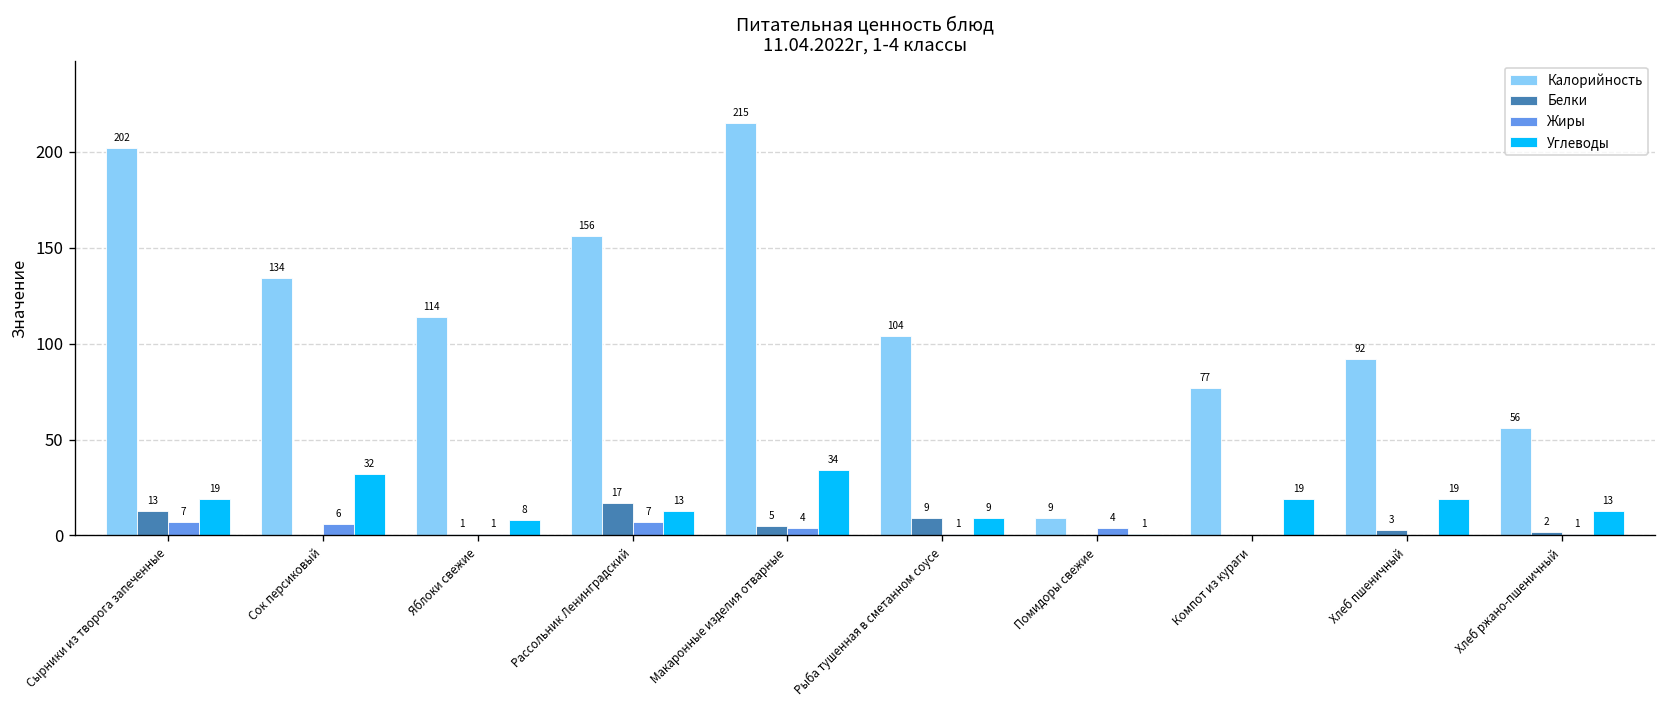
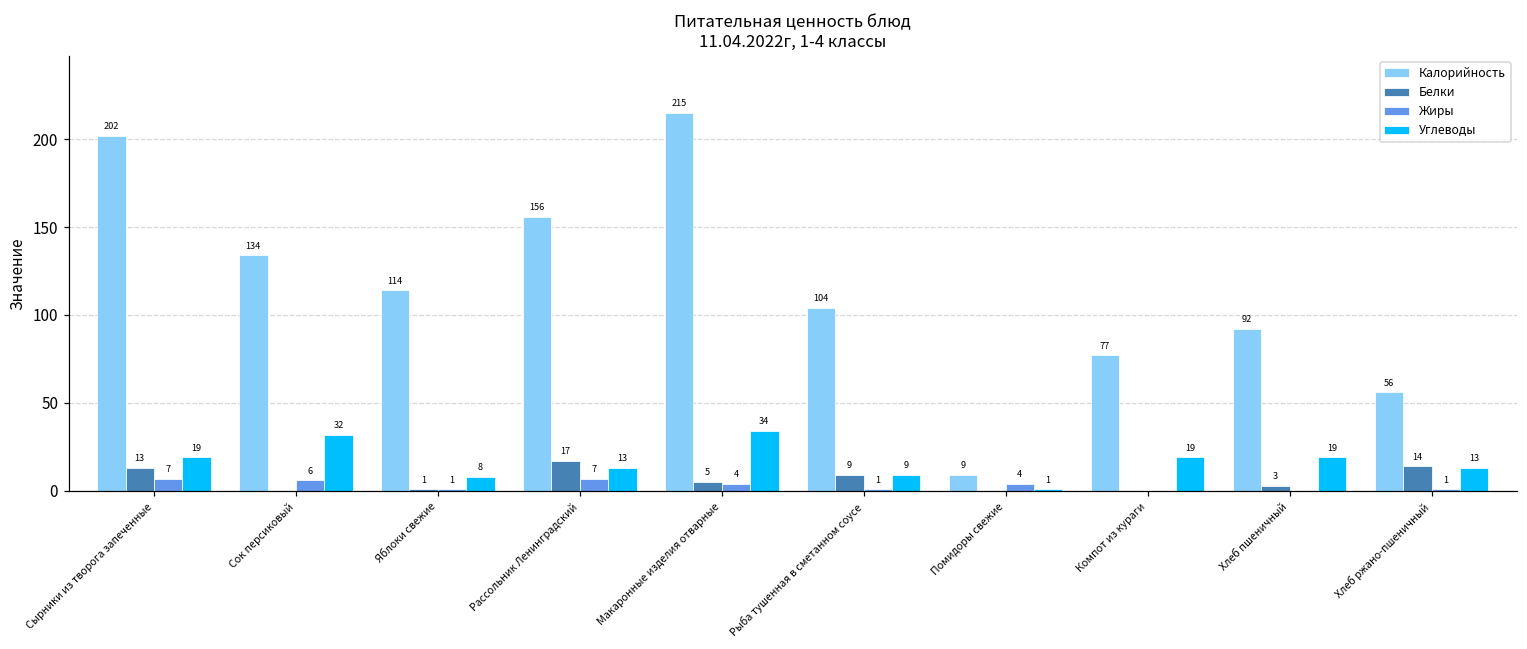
  {
    "Калорийность": {
      "Сырники из творога запеченные": 202,
      "Сок персиковый": 134,
      "Яблоки свежие": 114,
      "Рассольник Ленинградский": 156,
      "Макаронные изделия отварные": 215,
      "Рыба тушенная в сметанном соусе": 104,
      "Помидоры свежие": 9,
      "Компот из кураги": 77,
      "Хлеб пшеничный": 92,
      "Хлеб ржано-пшеничный": 56
    },
    "Белки": {
      "Сырники из творога запеченные": 13,
      "Яблоки свежие": 1,
      "Рассольник Ленинградский": 17,
      "Макаронные изделия отварные": 5,
      "Рыба тушенная в сметанном соусе": 9,
      "Хлеб пшеничный": 3,
-     "Хлеб ржано-пшеничный": 2
+     "Хлеб ржано-пшеничный": 14
    },
    "Жиры": {
      "Сырники из творога запеченные": 7,
      "Сок персиковый": 6,
      "Яблоки свежие": 1,
      "Рассольник Ленинградский": 7,
      "Макаронные изделия отварные": 4,
      "Рыба тушенная в сметанном соусе": 1,
      "Помидоры свежие": 4,
      "Хлеб ржано-пшеничный": 1
    },
    "Углеводы": {
      "Сырники из творога запеченные": 19,
      "Сок персиковый": 32,
      "Яблоки свежие": 8,
      "Рассольник Ленинградский": 13,
      "Макаронные изделия отварные": 34,
      "Рыба тушенная в сметанном соусе": 9,
      "Помидоры свежие": 1,
      "Компот из кураги": 19,
      "Хлеб пшеничный": 19,
      "Хлеб ржано-пшеничный": 13
    }
  }
